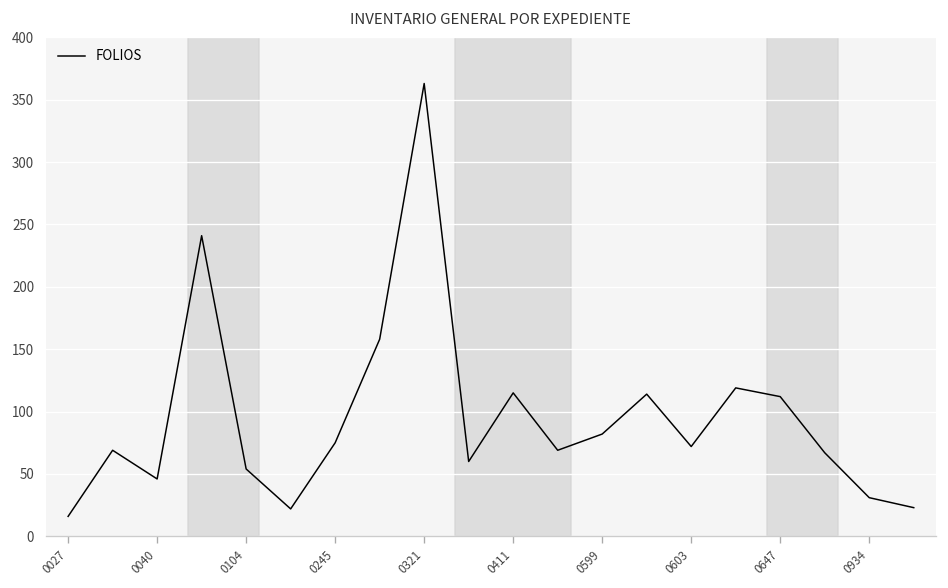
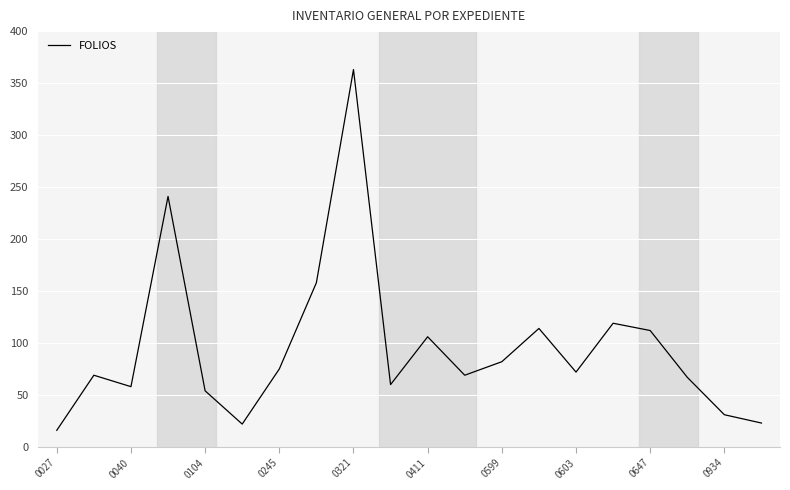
  {
    "0027": 16,
-   "0040": 46,
+   "0040": 58,
    "0104": 54,
    "0245": 75,
    "0321": 363,
-   "0411": 115,
+   "0411": 106,
    "0599": 82,
    "0603": 72,
    "0647": 112,
    "0934": 31
  }
